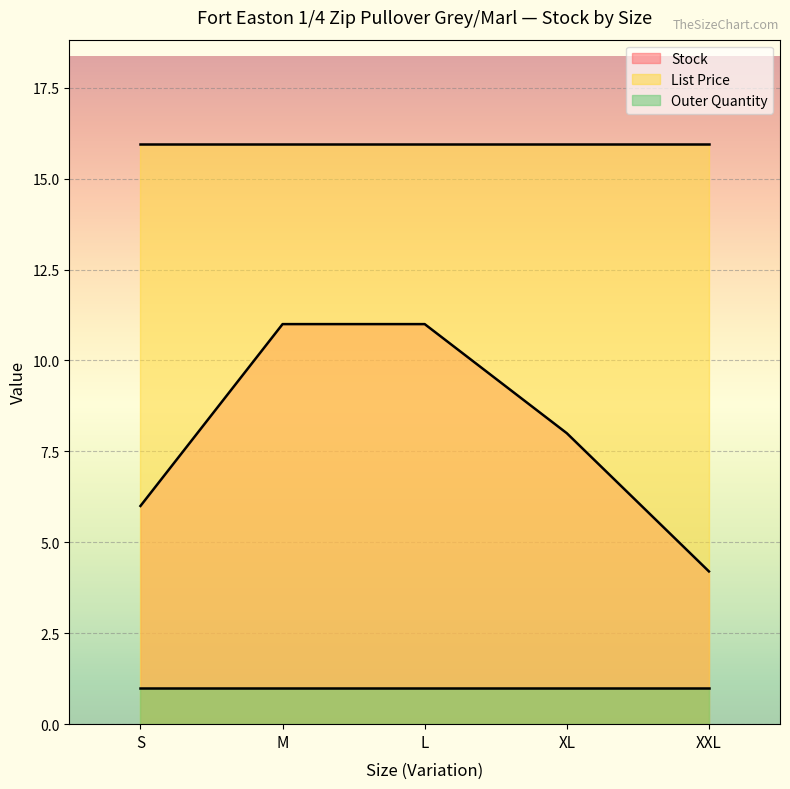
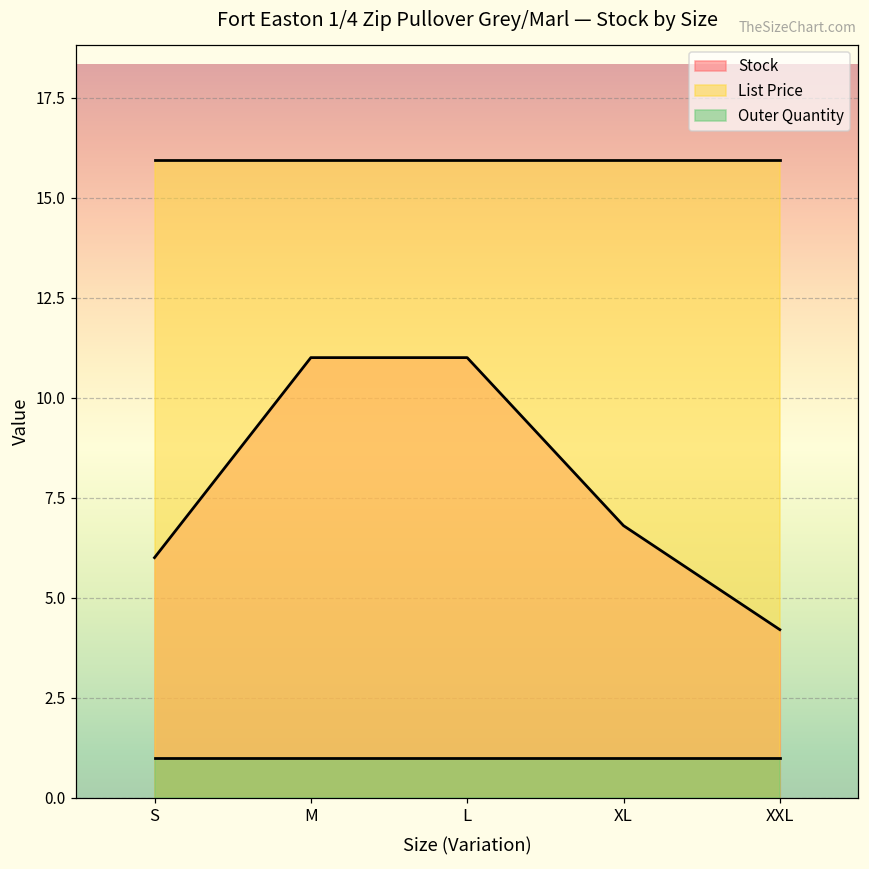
  {
    "Stock": {
      "S": 6.0,
      "M": 11.0,
      "L": 11.0,
-     "XL": 8.0,
+     "XL": 6.8,
      "XXL": 4.2
    },
    "List Price": {
      "S": 16.0,
      "M": 16.0,
      "L": 16.0,
      "XL": 16.0,
      "XXL": 16.0
    },
    "Outer Quantity": {
      "S": 1.0,
      "M": 1.0,
      "L": 1.0,
      "XL": 1.0,
      "XXL": 1.0
    }
  }
